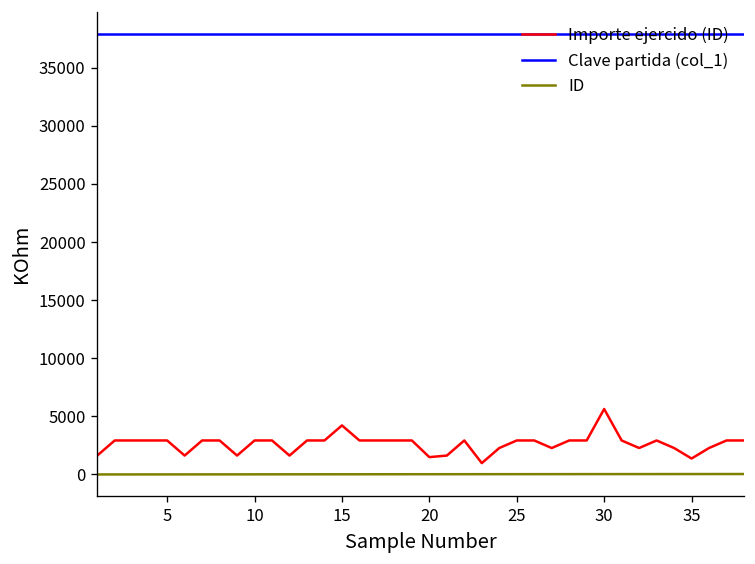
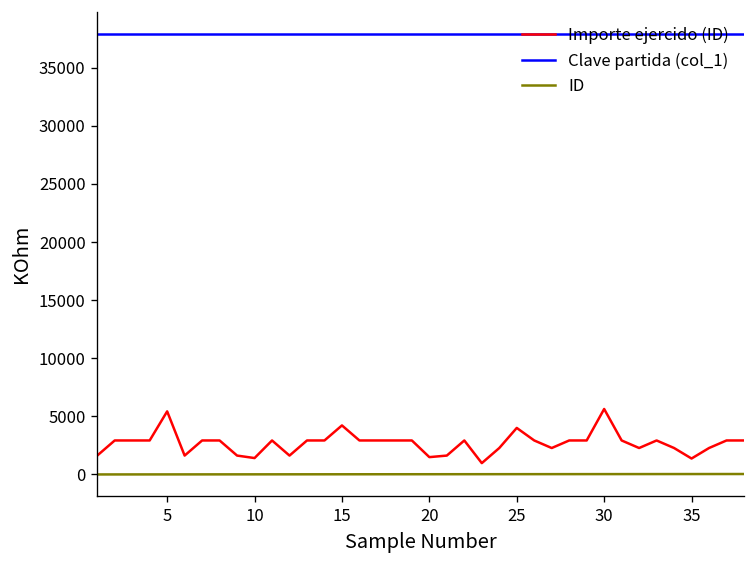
  {
    "Importe ejercido (ID)": {
-     "5": 3000,
-     "10": 3000,
+     "5": 5000,
+     "10": 1000,
      "15": 4000,
      "20": 1000,
-     "25": 3000,
+     "25": 4000,
      "30": 6000,
      "35": 1000
    },
    "Clave partida (col_1)": {
      "5": 38000,
      "10": 38000,
      "15": 38000,
      "20": 38000,
      "25": 38000,
      "30": 38000,
      "35": 38000
    },
    "ID": {
      "5": 0,
      "10": 0,
      "15": 0,
      "20": 0,
      "25": 0,
      "30": 0,
      "35": 0
    }
  }
